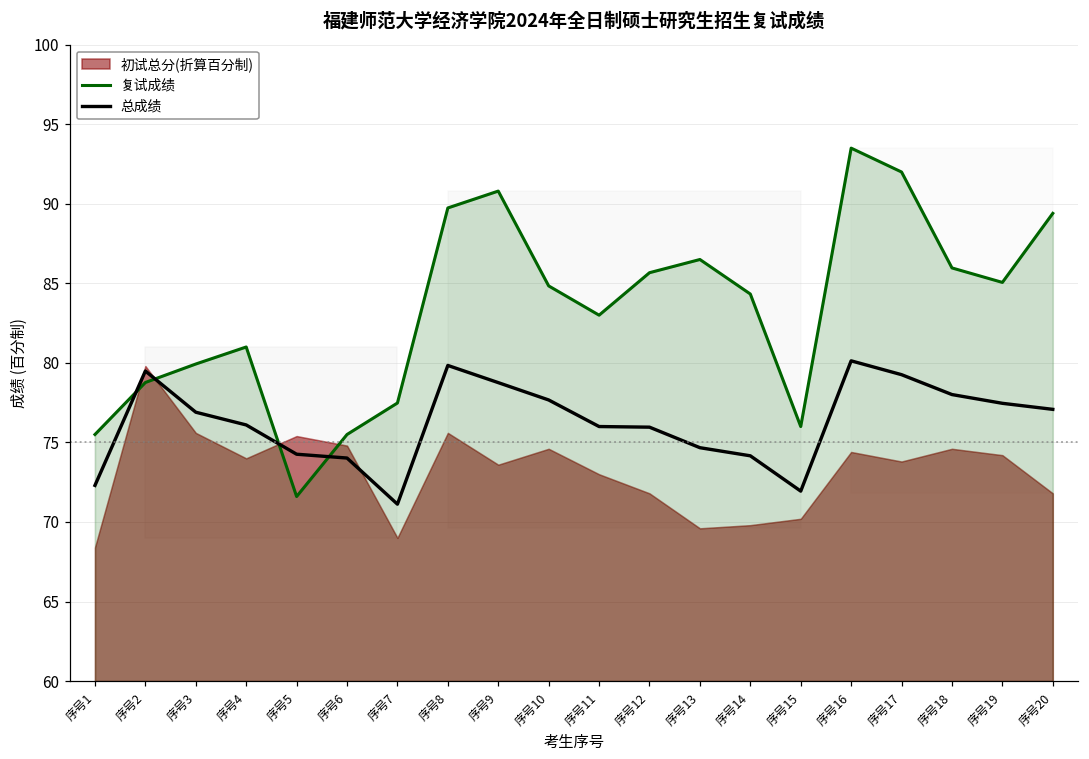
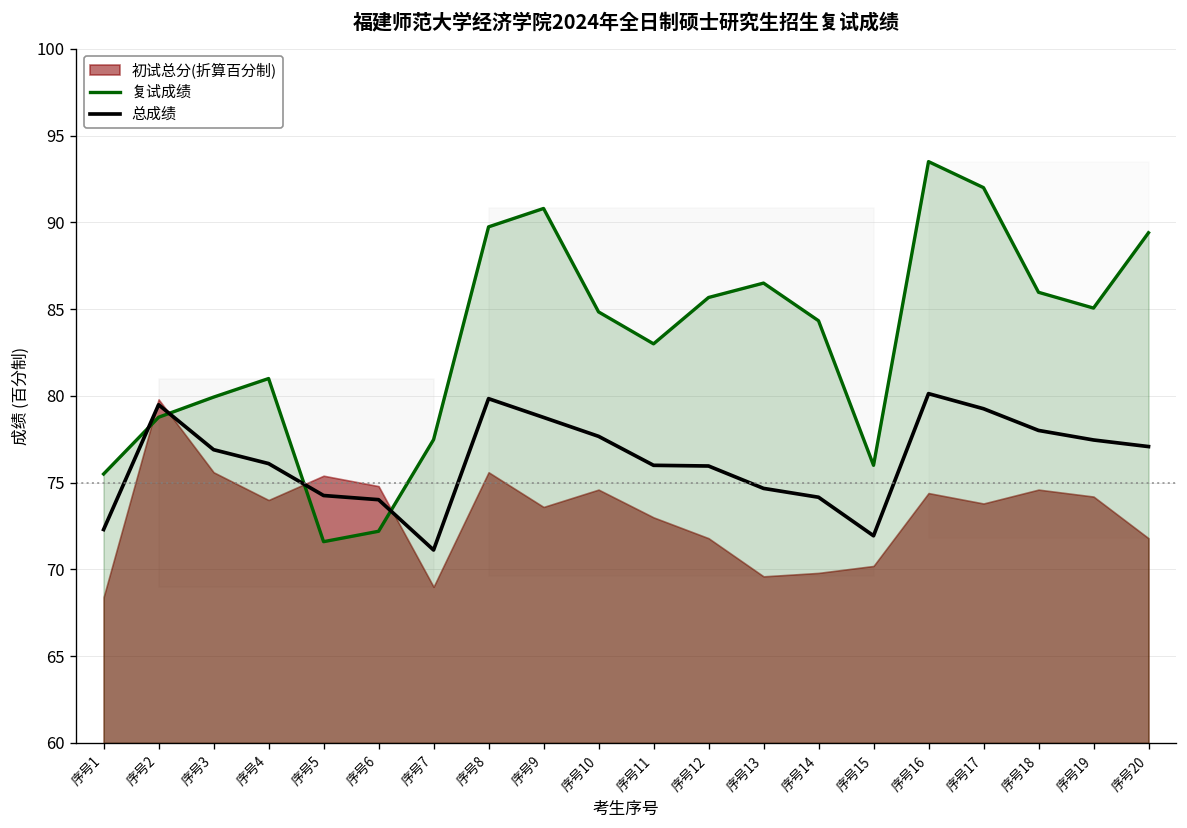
  {
    "复试成绩": {
      "序号1": 75.5,
      "序号2": 78.8,
      "序号3": 79.9,
      "序号5": 71.6,
-     "序号6": 75.5,
+     "序号6": 72.2,
      "序号7": 77.5,
      "序号8": 89.7,
      "序号10": 84.8,
      "序号11": 83.0,
      "序号12": 85.7,
      "序号13": 86.5,
      "序号14": 84.3,
      "序号15": 76.0,
      "序号17": 92.0,
      "序号18": 86.0,
      "序号19": 85.1,
      "序号20": 89.4
    },
    "初试总分(折算百分制)": {
      "序号1": 68.4,
      "序号2": 79.8,
      "序号3": 75.6,
      "序号4": 74.0,
      "序号5": 75.4,
      "序号6": 74.8,
      "序号7": 69.0,
      "序号8": 75.6,
      "序号9": 73.6,
      "序号10": 74.6,
      "序号11": 73.0,
      "序号12": 71.8,
      "序号13": 69.6,
      "序号14": 69.8,
      "序号15": 70.2,
      "序号16": 74.4,
      "序号17": 73.8,
      "序号18": 74.6,
      "序号19": 74.2,
      "序号20": 71.8
    },
    "总成绩": {
      "序号1": 72.3,
      "序号2": 79.5,
      "序号3": 76.9,
      "序号4": 76.1,
      "序号5": 74.3,
      "序号6": 74.0,
      "序号7": 71.1,
      "序号8": 79.8,
      "序号9": 78.8,
      "序号10": 77.7,
      "序号11": 76.0,
      "序号12": 76.0,
      "序号13": 74.7,
      "序号14": 74.2,
      "序号15": 71.9,
      "序号16": 80.1,
      "序号17": 79.3,
      "序号18": 78.0,
      "序号19": 77.5,
      "序号20": 77.1
    }
  }
